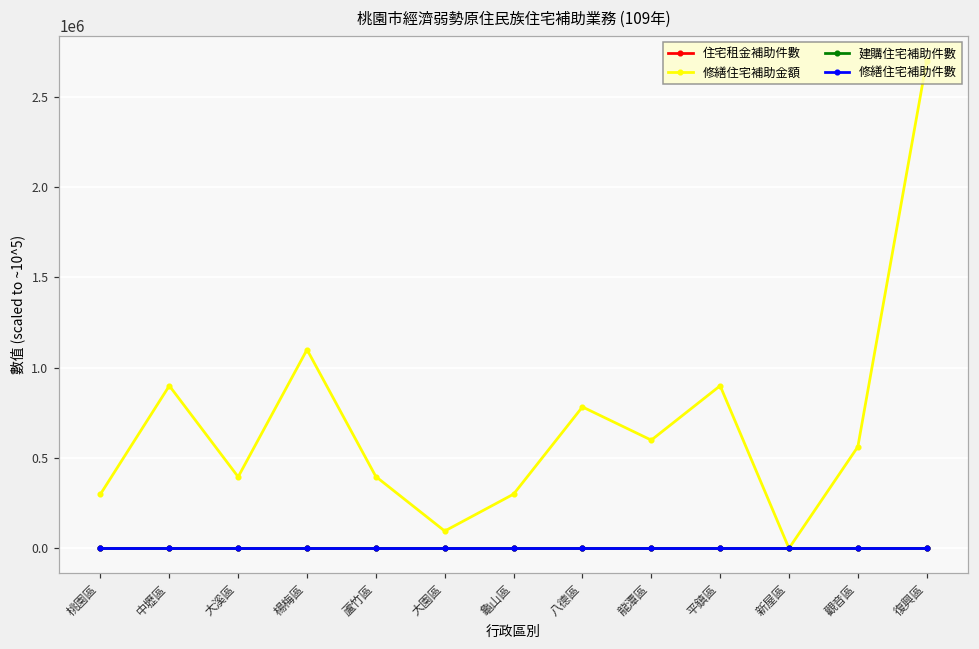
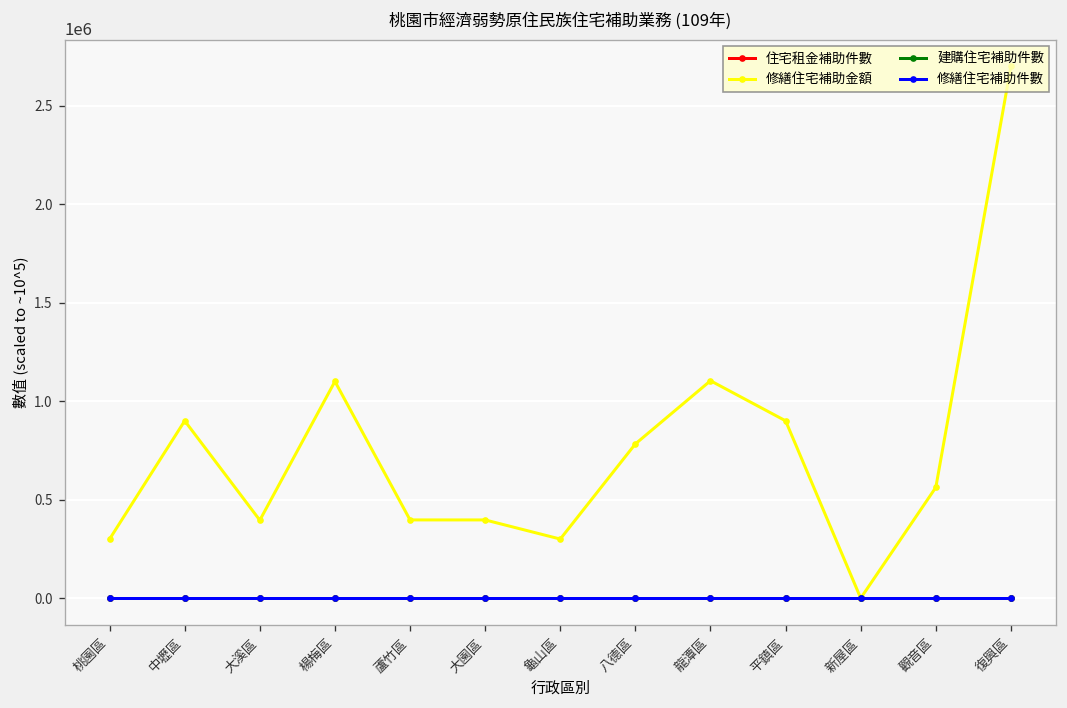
  {
    "修繕住宅補助件數": {
      "桃園區": 0,
      "中壢區": 0,
      "大溪區": 0,
      "楊梅區": 0,
      "蘆竹區": 0,
      "大園區": 0,
      "龜山區": 0,
      "八德區": 0,
      "龍潭區": 0,
      "平鎮區": 0,
      "觀音區": 0,
      "復興區": 0
    },
    "修繕住宅補助金額": {
      "桃園區": 300000,
      "中壢區": 900000,
      "大溪區": 400000,
      "楊梅區": 1100000,
      "蘆竹區": 400000,
-     "大園區": 100000,
+     "大園區": 400000,
      "龜山區": 300000,
      "八德區": 780000,
-     "龍潭區": 600000,
+     "龍潭區": 1100000,
      "平鎮區": 900000,
      "觀音區": 560000
    }
  }
